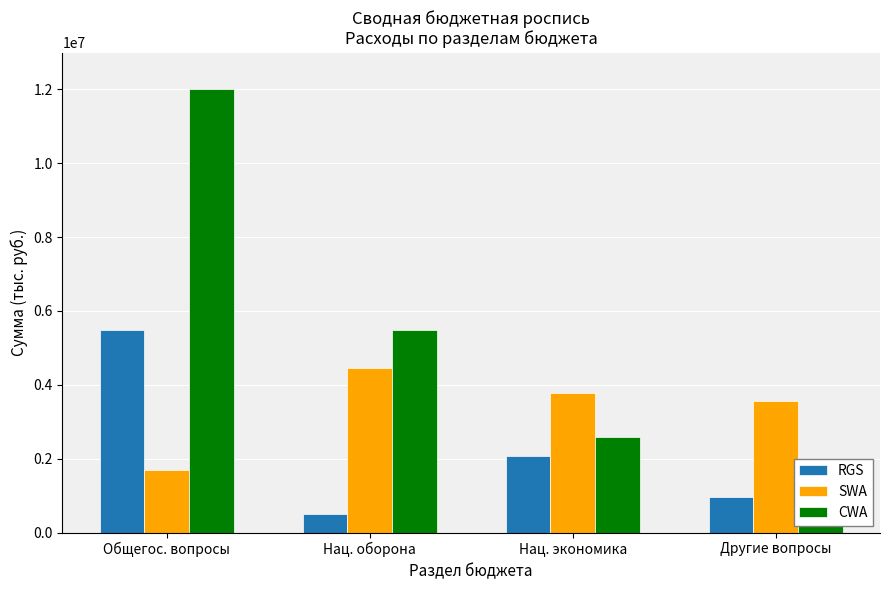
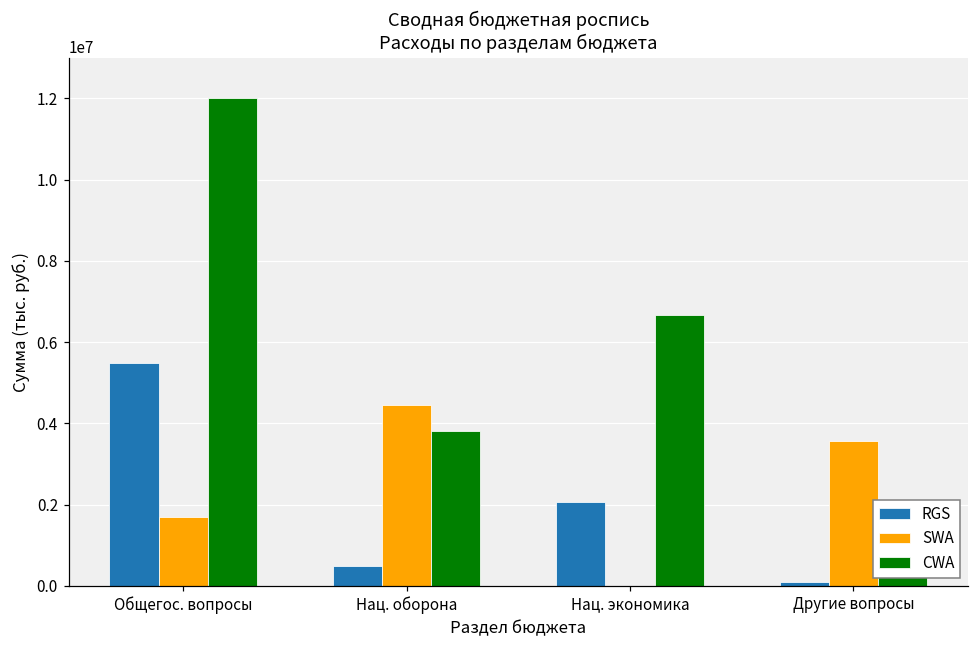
  {
    "RGS": {
      "Общегос. вопросы": 5500000,
      "Нац. оборона": 500000,
      "Нац. экономика": 2100000,
-     "Другие вопросы": 1000000
+     "Другие вопросы": 100000
    },
    "SWA": {
      "Общегос. вопросы": 1700000,
      "Нац. оборона": 4500000,
-     "Нац. экономика": 3800000,
+     "Нац. экономика": 0,
      "Другие вопросы": 3600000
    },
    "CWA": {
      "Общегос. вопросы": 12000000,
-     "Нац. оборона": 5500000,
-     "Нац. экономика": 2600000
+     "Нац. оборона": 3800000,
+     "Нац. экономика": 6700000
    }
  }
